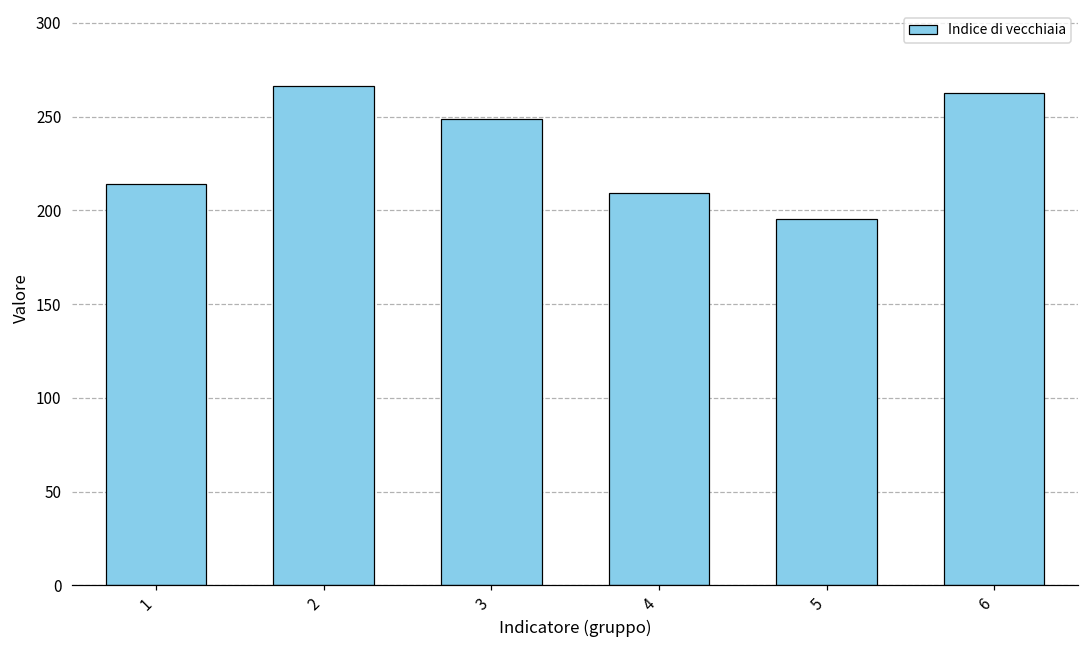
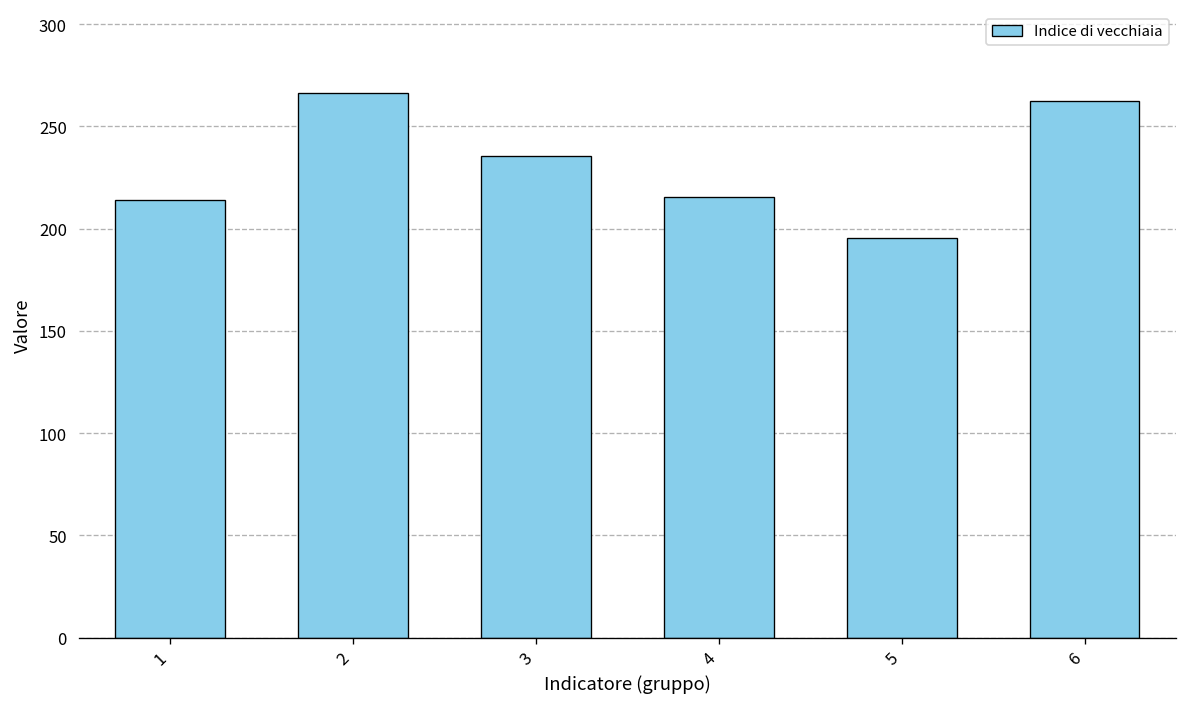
  {
    "1": 214,
    "2": 266,
-   "3": 249,
-   "4": 209,
+   "3": 236,
+   "4": 216,
    "5": 196,
    "6": 263
  }
